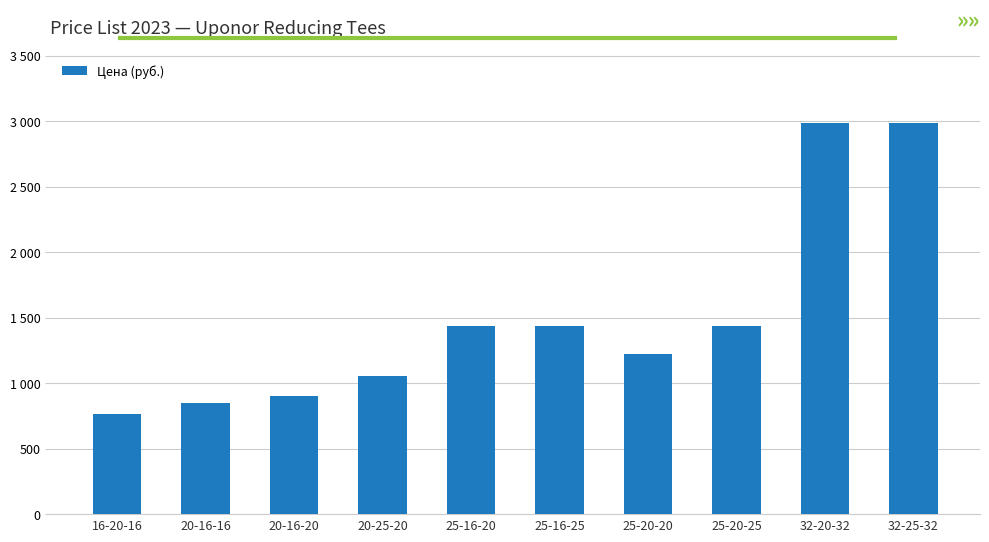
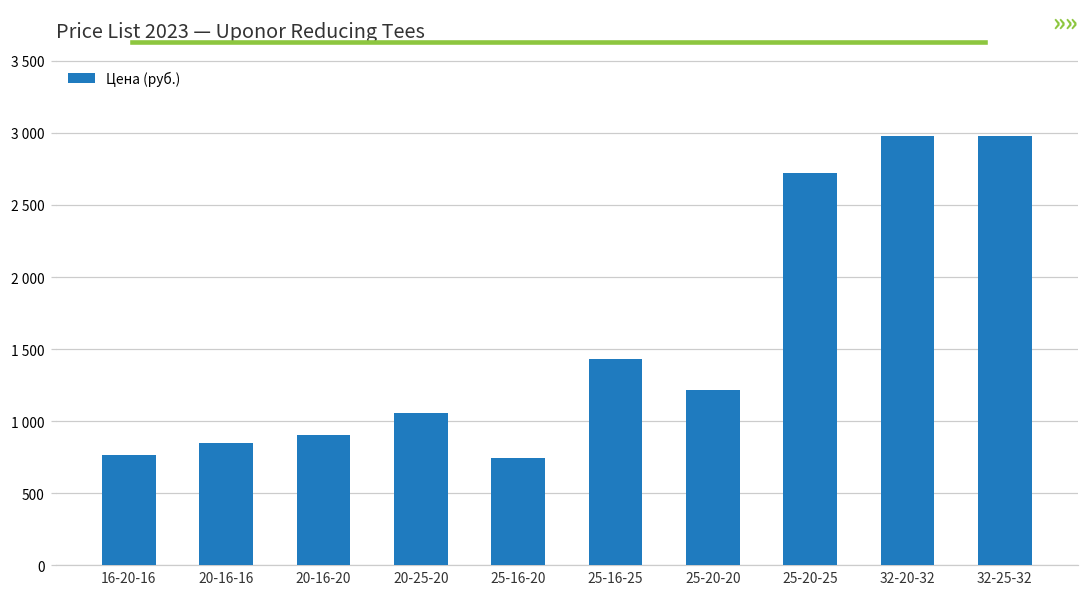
  {
    "16-20-16": 770,
    "20-16-16": 850,
    "20-16-20": 900,
    "20-25-20": 1060,
-   "25-16-20": 1430,
+   "25-16-20": 750,
    "25-16-25": 1430,
    "25-20-20": 1220,
-   "25-20-25": 1430,
+   "25-20-25": 2730,
    "32-20-32": 2980,
    "32-25-32": 2980
  }
